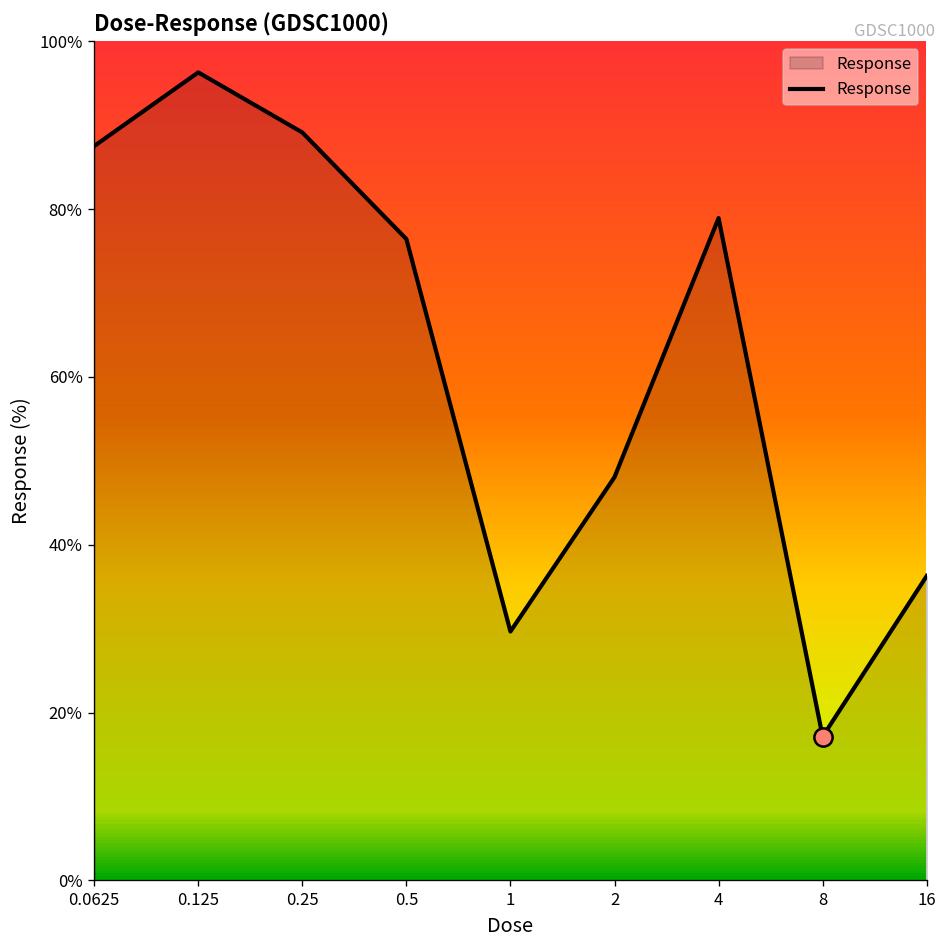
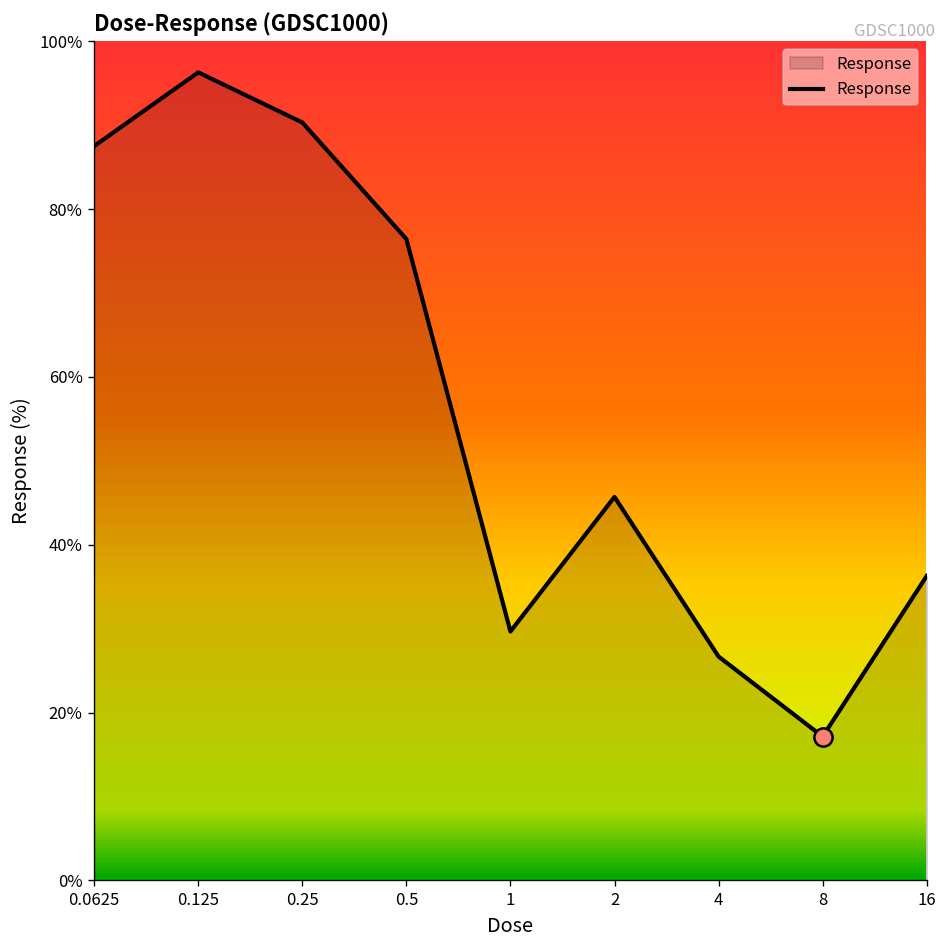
  {
    "Response": {
      "0.0625": "88%",
      "0.125": "96%",
-     "0.25": "89%",
+     "0.25": "90%",
      "0.5": "76%",
      "1": "30%",
-     "2": "48%",
-     "4": "79%",
+     "2": "46%",
+     "4": "27%",
      "16": "36%"
    }
  }
